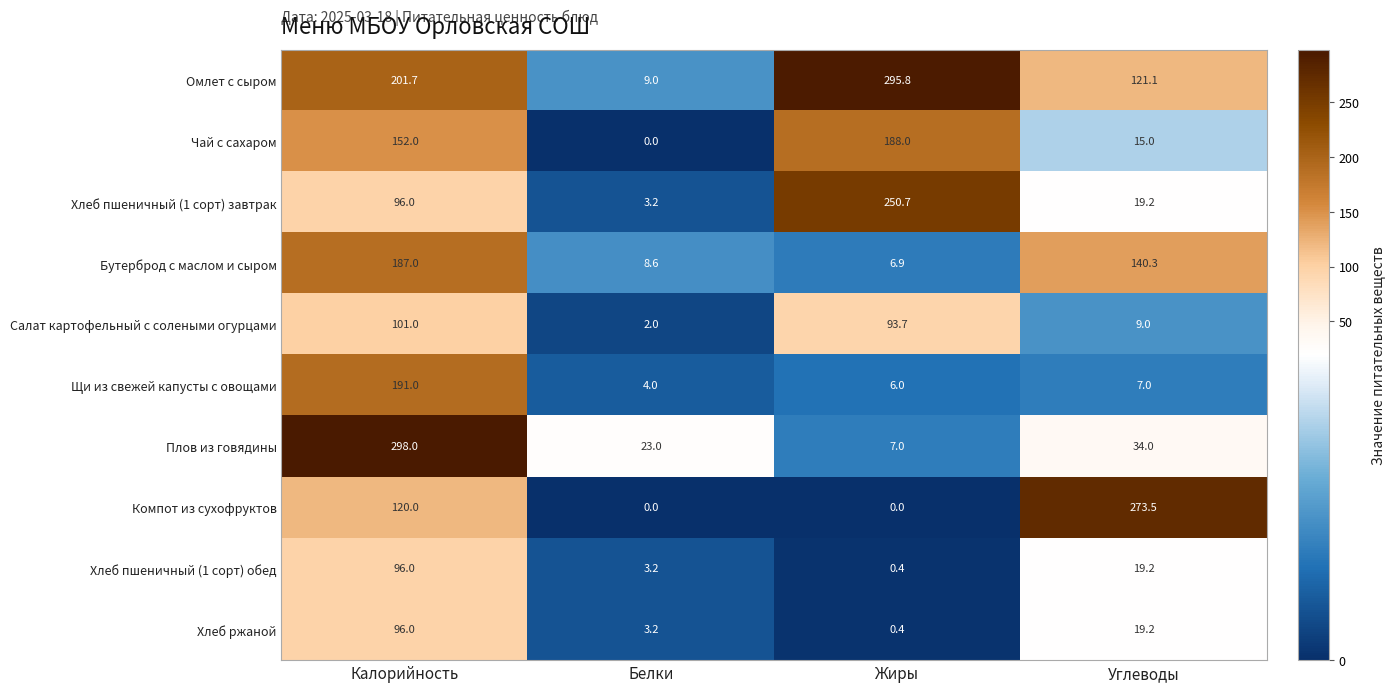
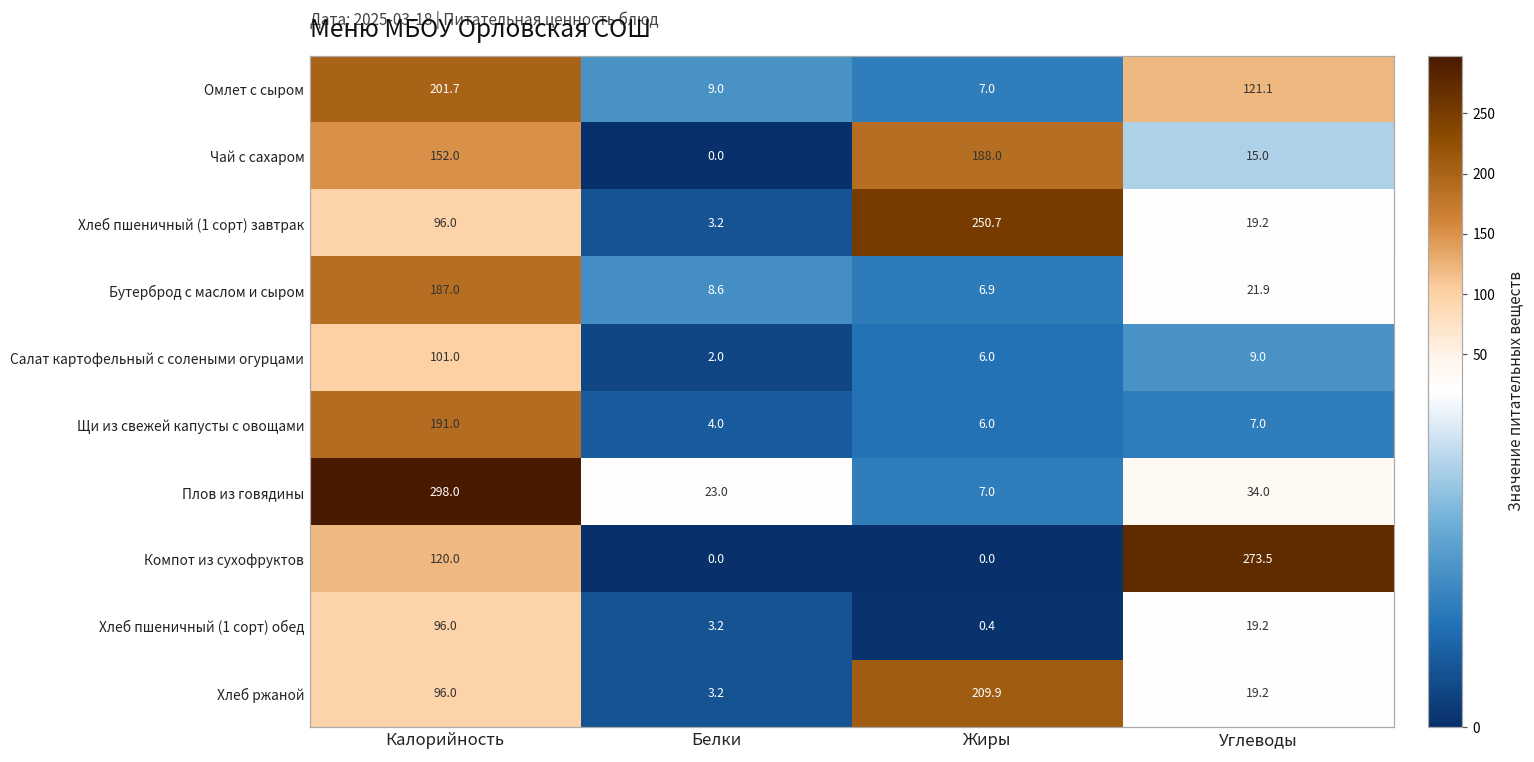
  {
    "Омлет с сыром": {
      "Калорийность": 201.7,
      "Белки": 9.0,
-     "Жиры": 295.8,
+     "Жиры": 7.0,
      "Углеводы": 121.1
    },
    "Чай с сахаром": {
      "Калорийность": 152.0,
      "Белки": 0.0,
      "Жиры": 188.0,
      "Углеводы": 15.0
    },
    "Хлеб пшеничный (1 сорт) завтрак": {
      "Калорийность": 96.0,
      "Белки": 3.2,
      "Жиры": 250.7,
      "Углеводы": 19.2
    },
    "Бутерброд с маслом и сыром": {
      "Калорийность": 187.0,
      "Белки": 8.6,
      "Жиры": 6.9,
-     "Углеводы": 140.3
+     "Углеводы": 21.9
    },
    "Салат картофельный с солеными огурцами": {
      "Калорийность": 101.0,
      "Белки": 2.0,
-     "Жиры": 93.7,
+     "Жиры": 6.0,
      "Углеводы": 9.0
    },
    "Щи из свежей капусты с овощами": {
      "Калорийность": 191.0,
      "Белки": 4.0,
      "Жиры": 6.0,
      "Углеводы": 7.0
    },
    "Плов из говядины": {
      "Калорийность": 298.0,
      "Белки": 23.0,
      "Жиры": 7.0,
      "Углеводы": 34.0
    },
    "Компот из сухофруктов": {
      "Калорийность": 120.0,
      "Белки": 0.0,
      "Жиры": 0.0,
      "Углеводы": 273.5
    },
    "Хлеб пшеничный (1 сорт) обед": {
      "Калорийность": 96.0,
      "Белки": 3.2,
      "Жиры": 0.4,
      "Углеводы": 19.2
    },
    "Хлеб ржаной": {
      "Калорийность": 96.0,
      "Белки": 3.2,
-     "Жиры": 0.4,
+     "Жиры": 209.9,
      "Углеводы": 19.2
    }
  }
